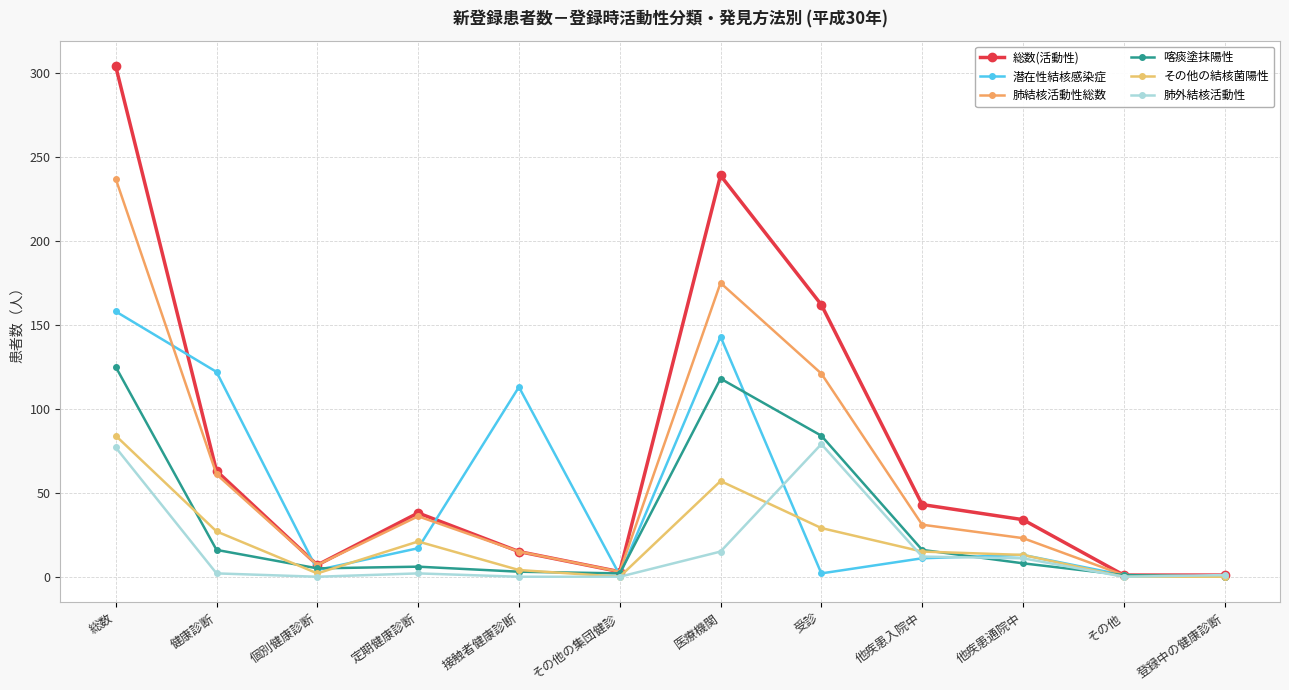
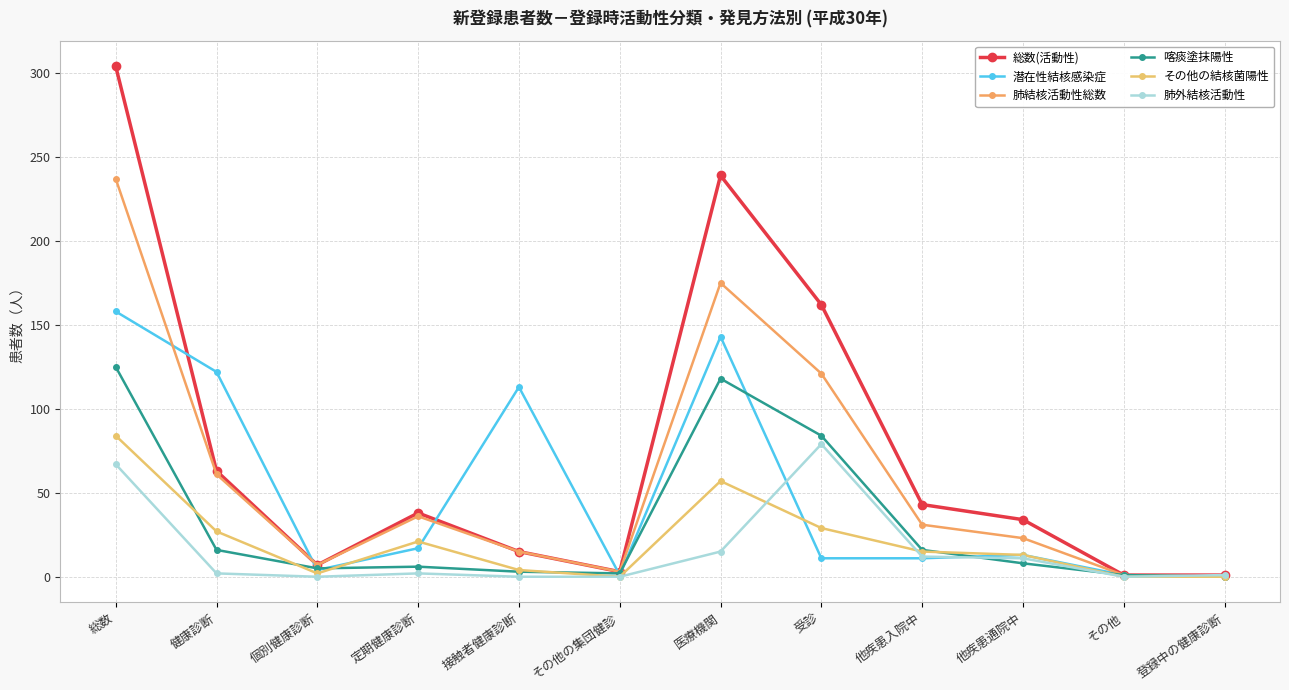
  {
    "総数(活動性)": {
      "総数": 304,
      "健康診断": 63,
      "定期健康診断": 38,
      "医療機関": 239,
      "受診": 162,
      "他疾患入院中": 43,
      "他疾患通院中": 34
    },
    "潜在性結核感染症": {
      "総数": 158,
      "健康診断": 122,
      "定期健康診断": 17,
      "接触者健康診断": 113,
      "医療機関": 143,
-     "受診": 2
+     "受診": 11
    },
    "喀痰塗抹陽性": {
      "総数": 125,
      "健康診断": 16,
      "定期健康診断": 6,
      "医療機関": 118,
      "受診": 84,
      "他疾患通院中": 8
    },
    "肺外結核活動性": {
-     "総数": 77,
+     "総数": 67,
      "健康診断": 2,
      "個別健康診断": 0,
      "定期健康診断": 2,
      "接触者健康診断": 0,
      "医療機関": 15,
      "受診": 79,
      "他疾患通院中": 11
    }
  }
